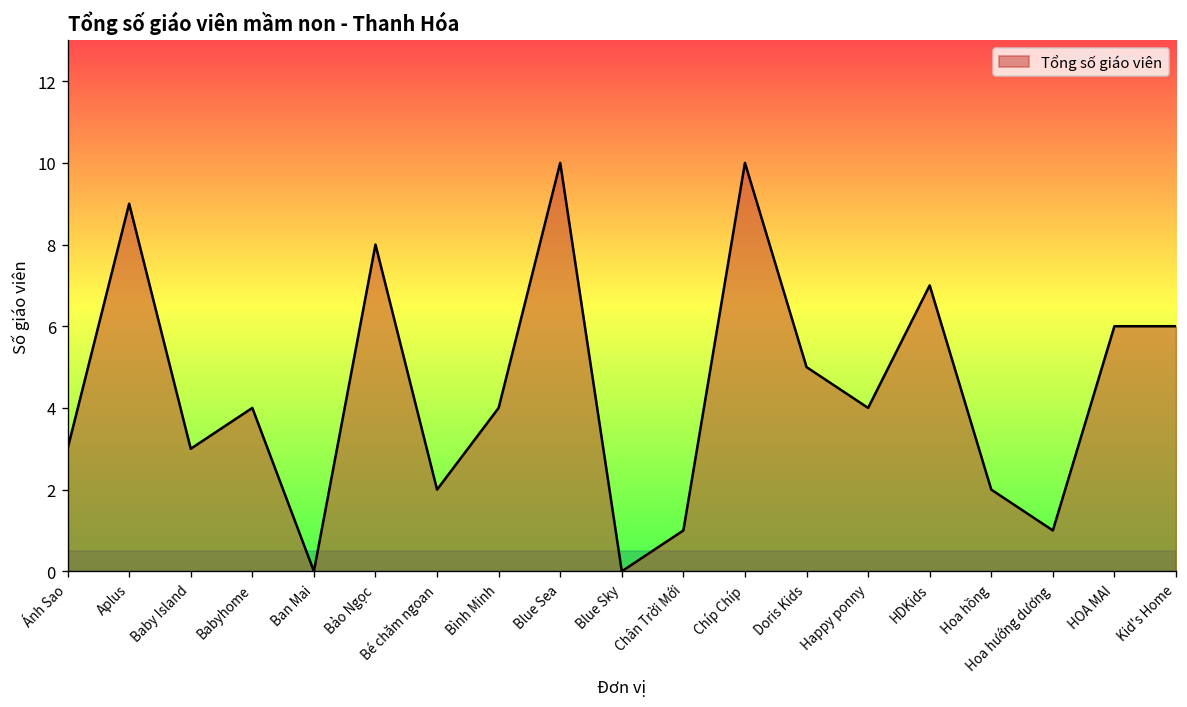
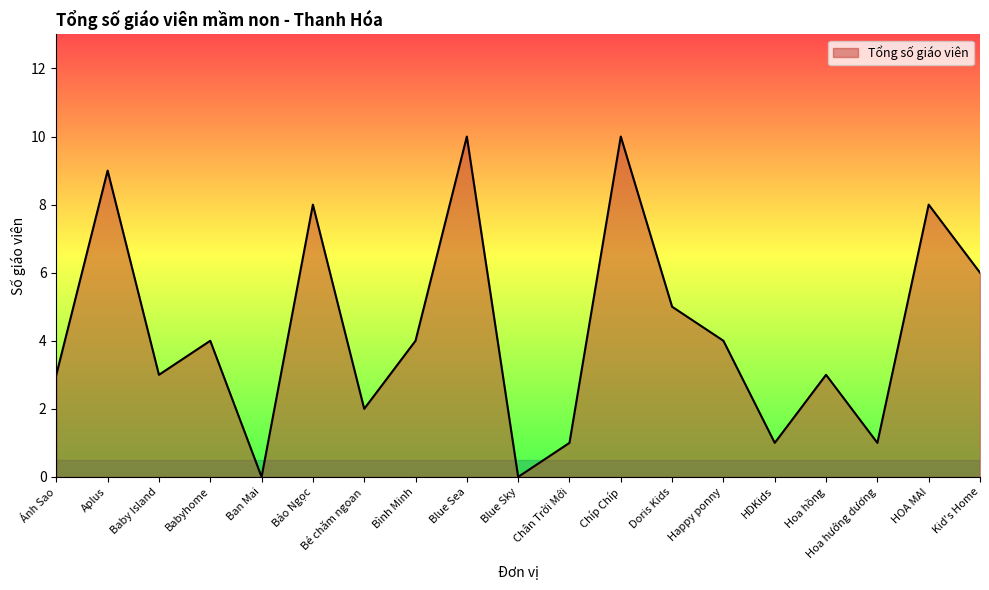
  {
    "Ánh Sao": 3,
    "Aplus": 9,
    "Baby Island": 3,
    "Babyhome": 4,
    "Bảo Ngọc": 8,
    "Bé chăm ngoan": 2,
    "Bình Minh": 4,
    "Blue Sea": 10,
    "Chân Trời Mới": 1,
    "Chíp Chíp": 10,
    "Doris Kids": 5,
    "Happy ponny": 4,
-   "HDKids": 7,
-   "Hoa hồng": 2,
+   "HDKids": 1,
+   "Hoa hồng": 3,
    "Hoa hướng dương": 1,
-   "HOA MAI": 6,
+   "HOA MAI": 8,
    "Kid's Home": 6
  }
